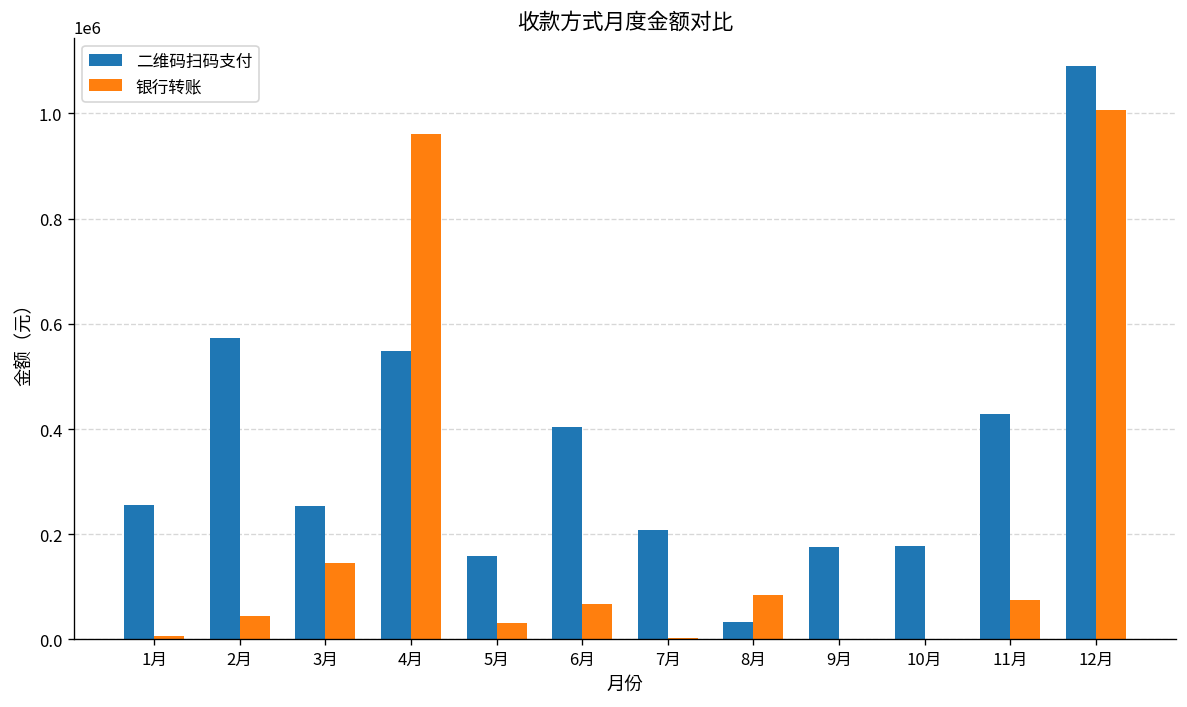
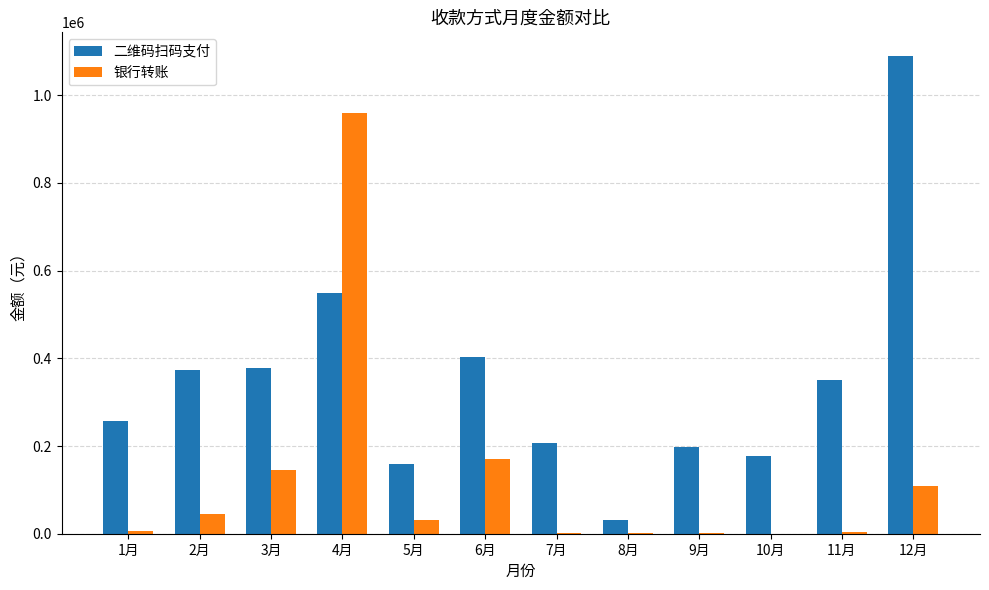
  {
    "二维码扫码支付": {
      "1月": 260000,
-     "2月": 570000,
-     "3月": 250000,
+     "2月": 370000,
+     "3月": 380000,
      "4月": 550000,
      "5月": 160000,
      "6月": 400000,
      "7月": 210000,
      "8月": 30000,
-     "9月": 180000,
+     "9月": 200000,
      "10月": 180000,
-     "11月": 430000,
+     "11月": 350000,
      "12月": 1090000
    },
    "银行转账": {
      "1月": 10000,
      "2月": 40000,
      "3月": 150000,
      "4月": 960000,
      "5月": 30000,
-     "6月": 70000,
-     "8月": 80000,
-     "11月": 70000,
-     "12月": 1010000
+     "6月": 170000,
+     "8月": 0,
+     "11月": 0,
+     "12月": 110000
    }
  }
